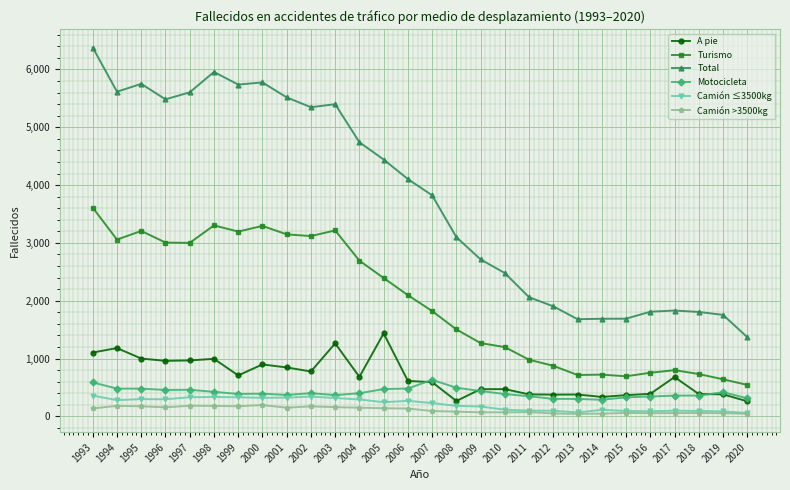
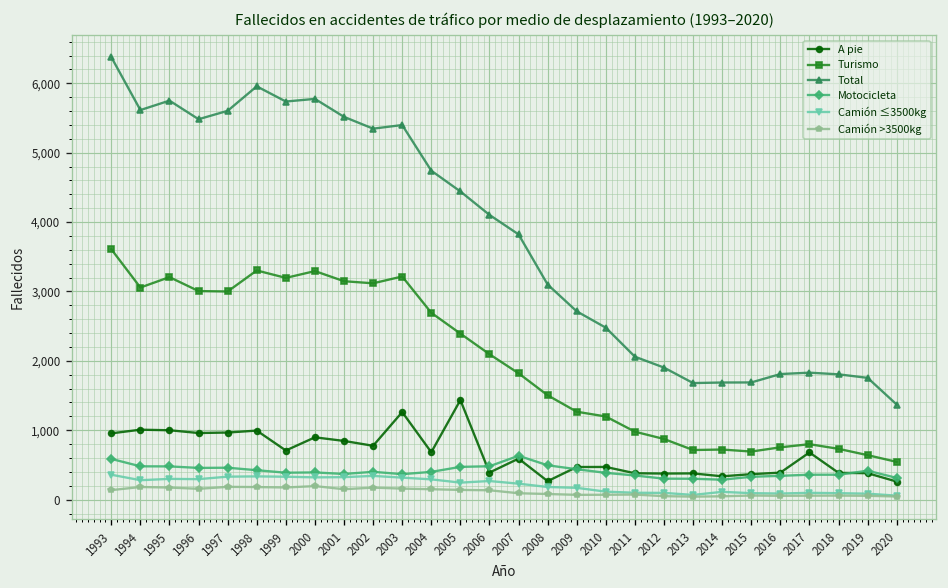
  {
    "A pie": {
-     "1993": "1,100",
-     "1994": "1,200",
+     "1993": "1,000",
+     "1994": "1,000",
      "1995": "1,000",
      "1996": "1,000",
      "1997": "1,000",
      "1998": "1,000",
      "1999": "700",
      "2000": "900",
      "2001": "800",
      "2002": "800",
      "2003": "1,300",
      "2004": "700",
      "2005": "1,400",
-     "2006": "600",
+     "2006": "400",
      "2008": "300",
      "2010": "500",
      "2012": "400",
      "2013": "400",
      "2014": "300",
      "2016": "400",
      "2017": "700",
      "2020": "300"
    }
  }
